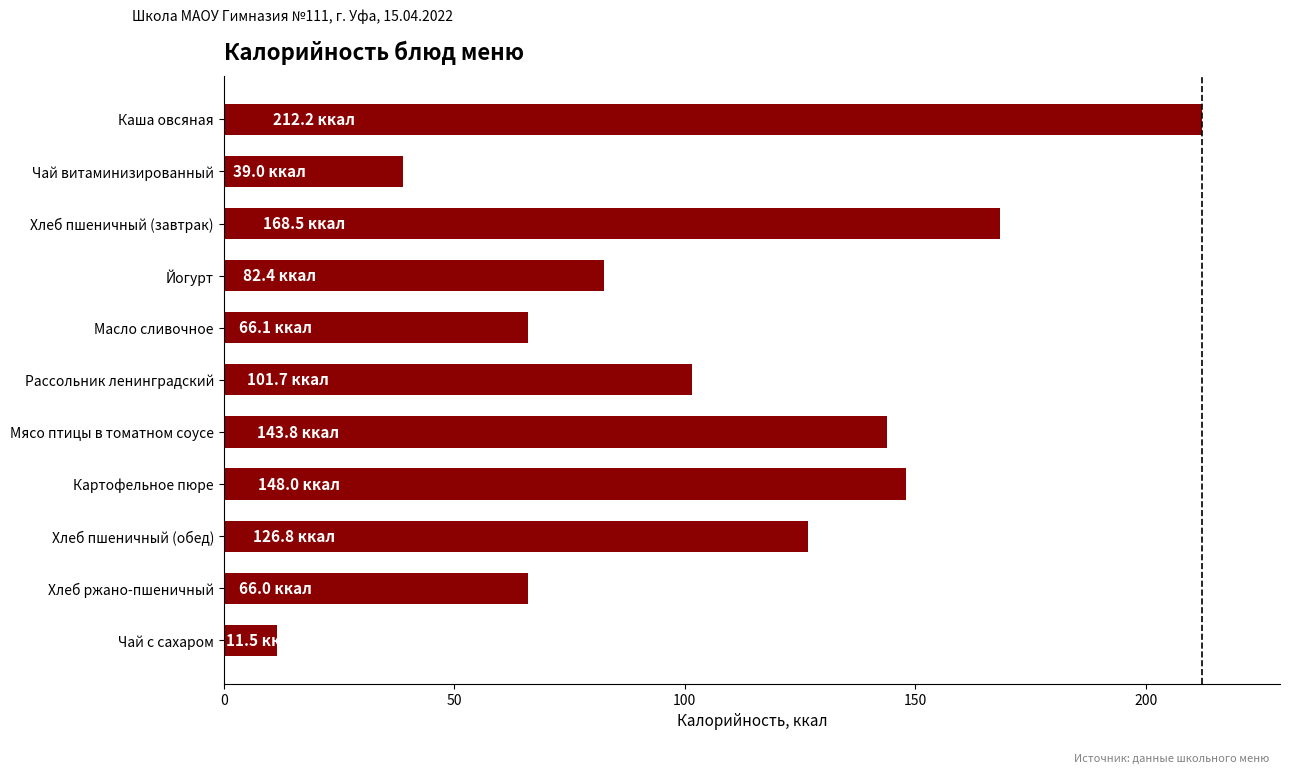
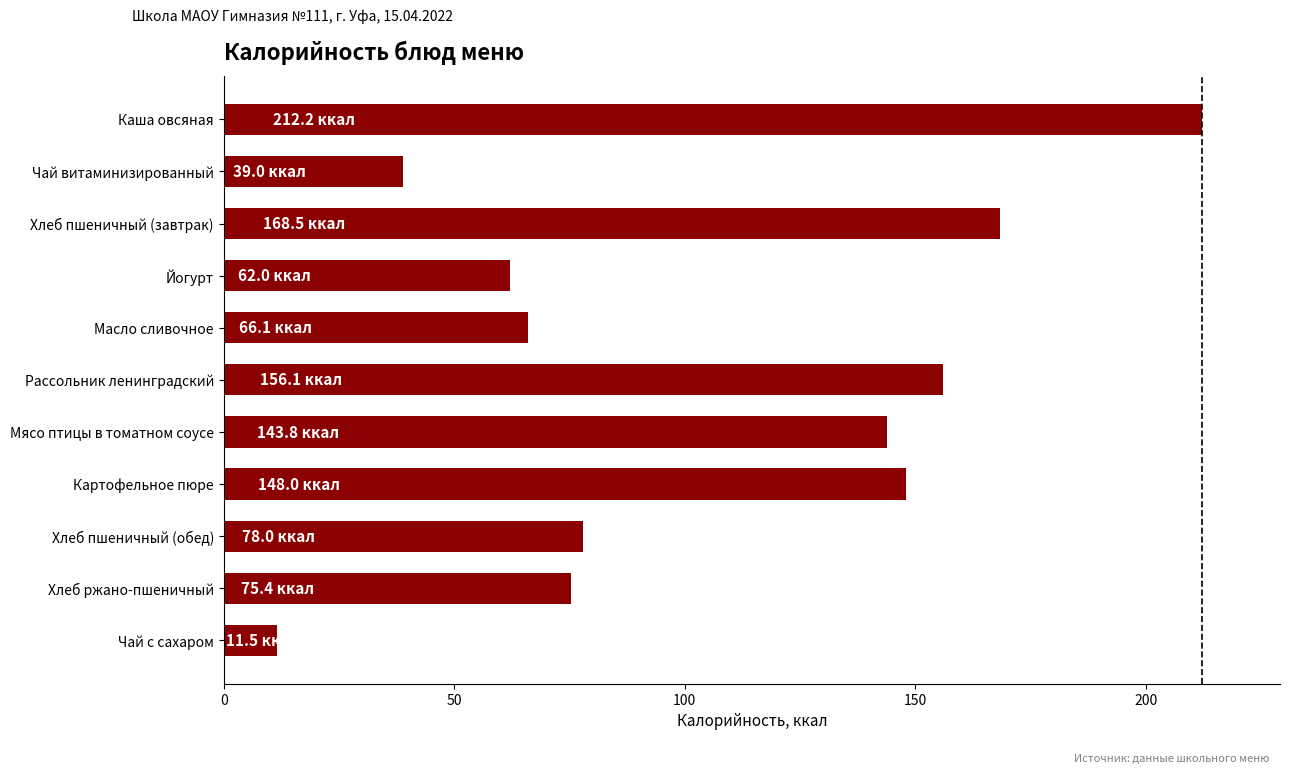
  {
    "Каша овсяная": 212.2,
    "Чай витаминизированный": 39.0,
    "Хлеб пшеничный (завтрак)": 168.5,
-   "Йогурт": 82.4,
+   "Йогурт": 62.0,
    "Масло сливочное": 66.1,
-   "Рассольник ленинградский": 101.7,
+   "Рассольник ленинградский": 156.1,
    "Мясо птицы в томатном соусе": 143.8,
    "Картофельное пюре": 148.0,
-   "Хлеб пшеничный (обед)": 126.8,
-   "Хлеб ржано-пшеничный": 66.0,
+   "Хлеб пшеничный (обед)": 78.0,
+   "Хлеб ржано-пшеничный": 75.4,
    "Чай с сахаром": 11.5
  }
